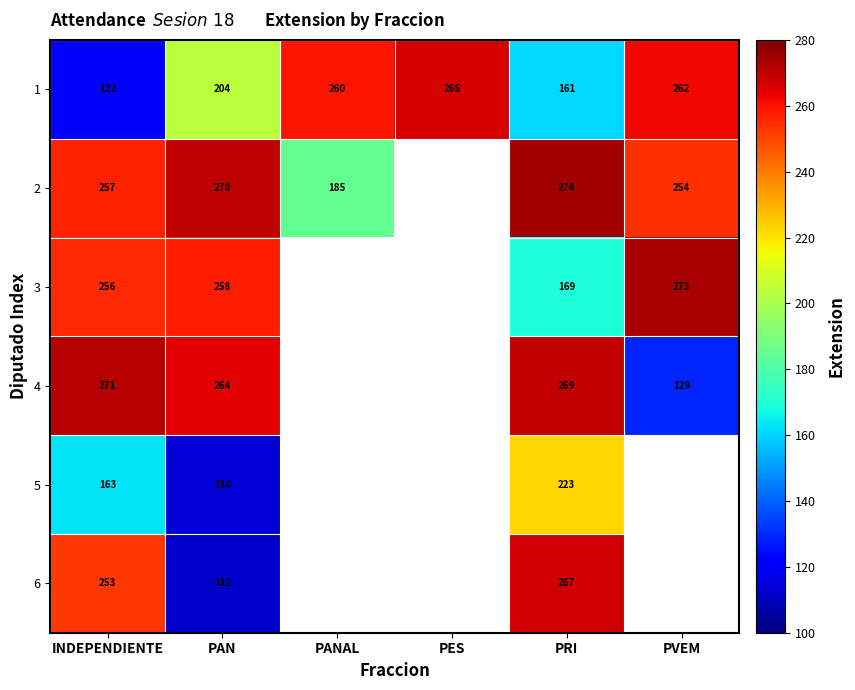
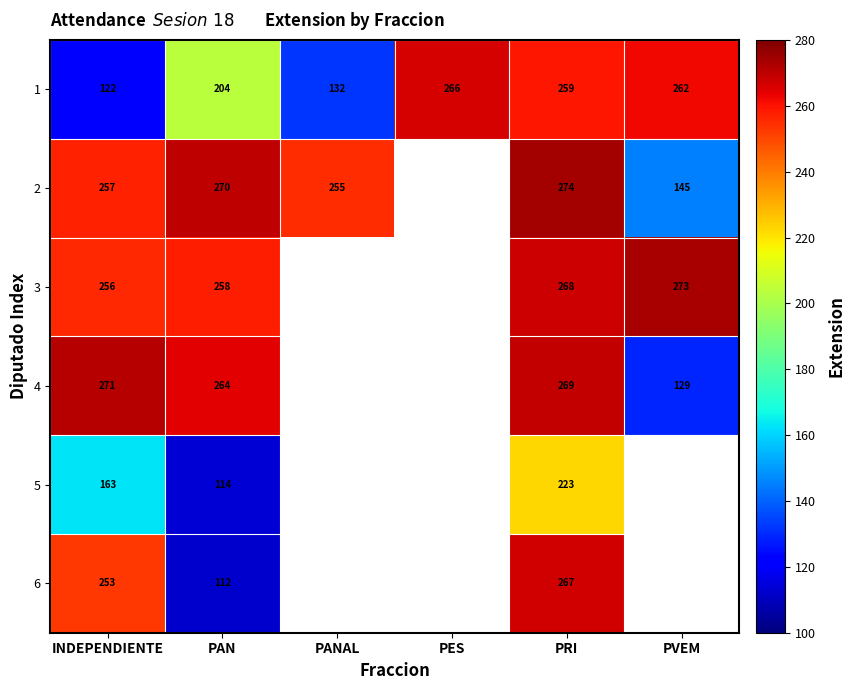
  {
    "1": {
      "INDEPENDIENTE": 122,
      "PAN": 204,
-     "PANAL": 260,
+     "PANAL": 132,
      "PES": 266,
-     "PRI": 161,
+     "PRI": 259,
      "PVEM": 262
    },
    "2": {
      "INDEPENDIENTE": 257,
      "PAN": 270,
-     "PANAL": 185,
+     "PANAL": 255,
      "PRI": 274,
-     "PVEM": 254
+     "PVEM": 145
    },
    "3": {
      "INDEPENDIENTE": 256,
      "PAN": 258,
-     "PRI": 169,
+     "PRI": 268,
      "PVEM": 273
    },
    "4": {
      "INDEPENDIENTE": 271,
      "PAN": 264,
      "PRI": 269,
      "PVEM": 129
    },
    "5": {
      "INDEPENDIENTE": 163,
      "PAN": 114,
      "PRI": 223
    },
    "6": {
      "INDEPENDIENTE": 253,
      "PAN": 112,
      "PRI": 267
    }
  }
